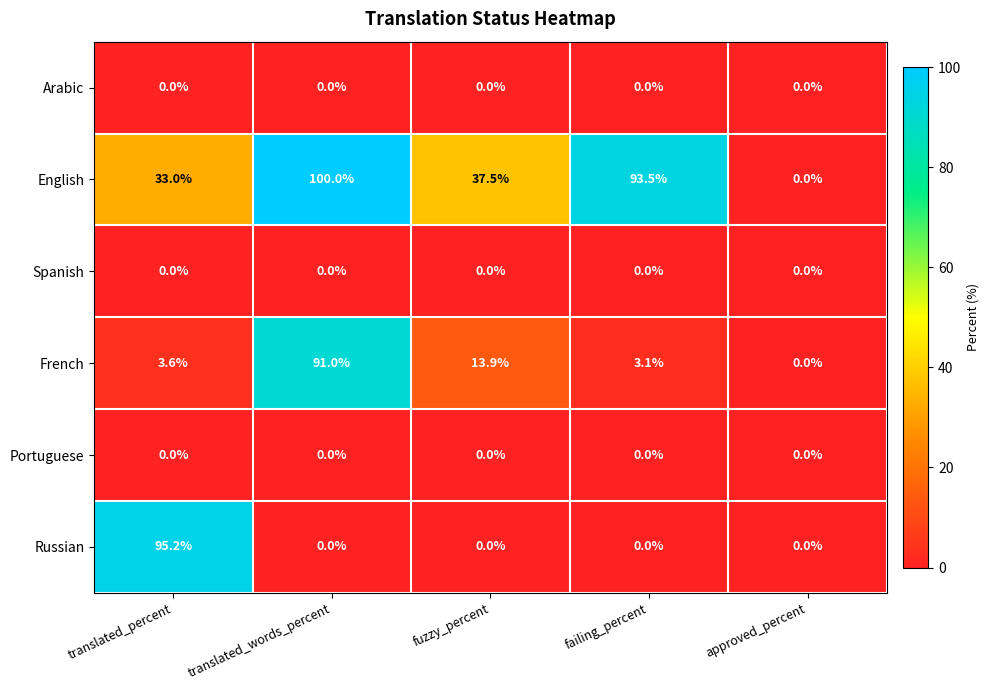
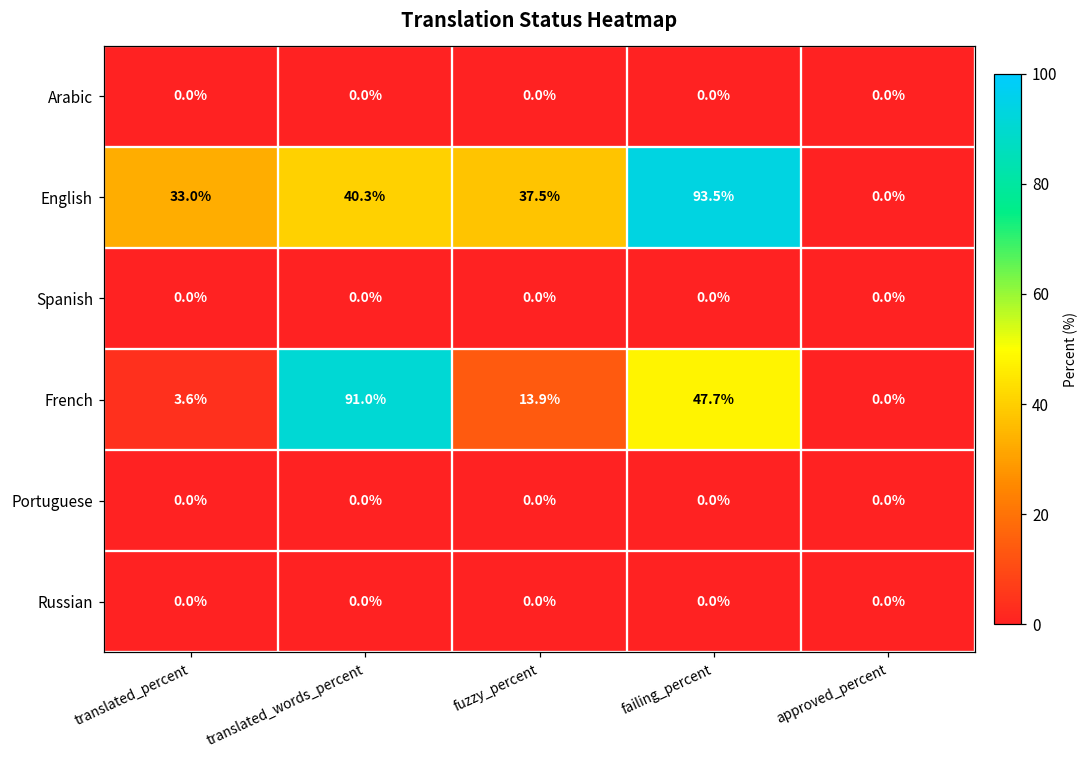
  {
    "Arabic": {
      "translated_percent": "0.0%",
      "translated_words_percent": "0.0%",
      "fuzzy_percent": "0.0%",
      "failing_percent": "0.0%",
      "approved_percent": "0.0%"
    },
    "English": {
      "translated_percent": "33.0%",
-     "translated_words_percent": "100.0%",
+     "translated_words_percent": "40.3%",
      "fuzzy_percent": "37.5%",
      "failing_percent": "93.5%",
      "approved_percent": "0.0%"
    },
    "Spanish": {
      "translated_percent": "0.0%",
      "translated_words_percent": "0.0%",
      "fuzzy_percent": "0.0%",
      "failing_percent": "0.0%",
      "approved_percent": "0.0%"
    },
    "French": {
      "translated_percent": "3.6%",
      "translated_words_percent": "91.0%",
      "fuzzy_percent": "13.9%",
-     "failing_percent": "3.1%",
+     "failing_percent": "47.7%",
      "approved_percent": "0.0%"
    },
    "Portuguese": {
      "translated_percent": "0.0%",
      "translated_words_percent": "0.0%",
      "fuzzy_percent": "0.0%",
      "failing_percent": "0.0%",
      "approved_percent": "0.0%"
    },
    "Russian": {
-     "translated_percent": "95.2%",
+     "translated_percent": "0.0%",
      "translated_words_percent": "0.0%",
      "fuzzy_percent": "0.0%",
      "failing_percent": "0.0%",
      "approved_percent": "0.0%"
    }
  }
